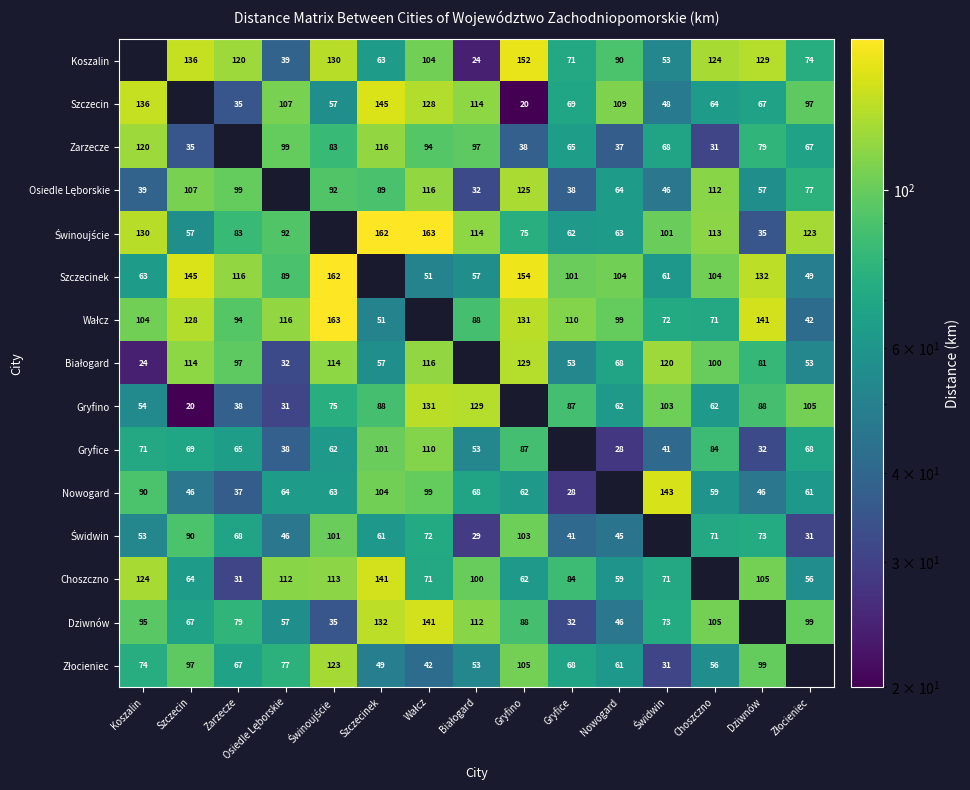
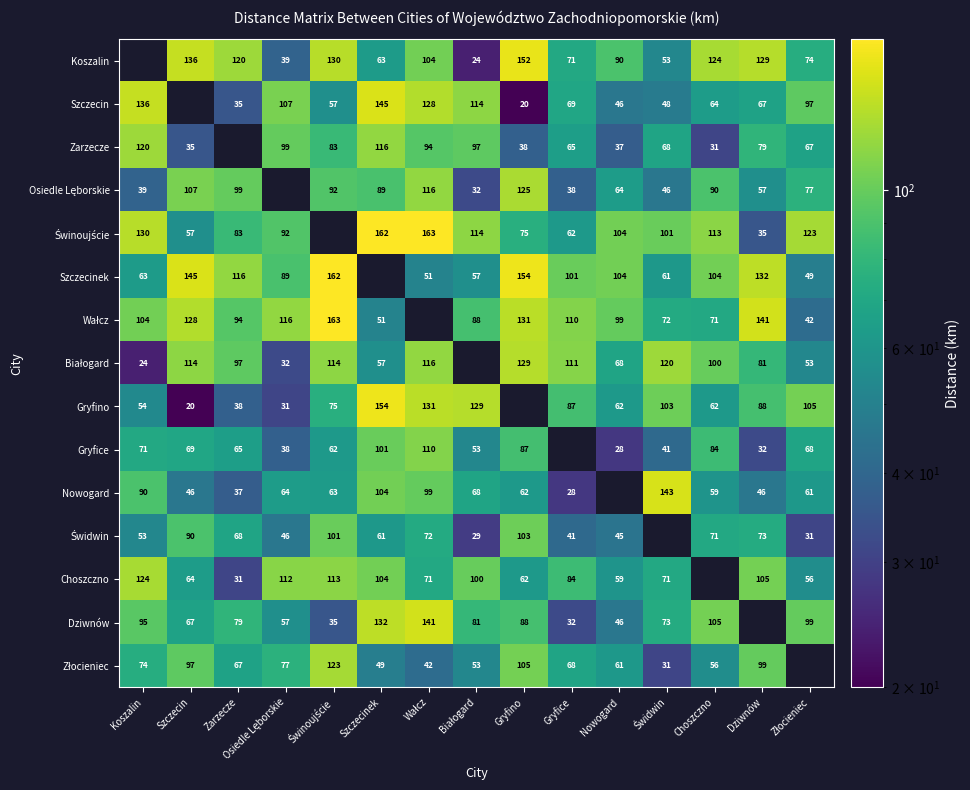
  {
    "Szczecin": {
      "Koszalin": 136,
      "Zarzecze": 35,
      "Osiedle Lęborskie": 107,
      "Świnoujście": 57,
      "Szczecinek": 145,
      "Wałcz": 128,
      "Białogard": 114,
      "Gryfino": 20,
      "Gryfice": 69,
-     "Nowogard": 109,
+     "Nowogard": 46,
      "Świdwin": 48,
      "Choszczno": 64,
      "Dziwnów": 67,
      "Złocieniec": 97
    },
    "Osiedle Lęborskie": {
      "Koszalin": 39,
      "Szczecin": 107,
      "Zarzecze": 99,
      "Świnoujście": 92,
      "Szczecinek": 89,
      "Wałcz": 116,
      "Białogard": 32,
      "Gryfino": 125,
      "Gryfice": 38,
      "Nowogard": 64,
      "Świdwin": 46,
-     "Choszczno": 112,
+     "Choszczno": 90,
      "Dziwnów": 57,
      "Złocieniec": 77
    },
    "Świnoujście": {
      "Koszalin": 130,
      "Szczecin": 57,
      "Zarzecze": 83,
      "Osiedle Lęborskie": 92,
      "Szczecinek": 162,
      "Wałcz": 163,
      "Białogard": 114,
      "Gryfino": 75,
      "Gryfice": 62,
-     "Nowogard": 63,
+     "Nowogard": 104,
      "Świdwin": 101,
      "Choszczno": 113,
      "Dziwnów": 35,
      "Złocieniec": 123
    },
    "Białogard": {
      "Koszalin": 24,
      "Szczecin": 114,
      "Zarzecze": 97,
      "Osiedle Lęborskie": 32,
      "Świnoujście": 114,
      "Szczecinek": 57,
      "Wałcz": 116,
      "Gryfino": 129,
-     "Gryfice": 53,
+     "Gryfice": 111,
      "Nowogard": 68,
      "Świdwin": 120,
      "Choszczno": 100,
      "Dziwnów": 81,
      "Złocieniec": 53
    },
    "Gryfino": {
      "Koszalin": 54,
      "Szczecin": 20,
      "Zarzecze": 38,
      "Osiedle Lęborskie": 31,
      "Świnoujście": 75,
-     "Szczecinek": 88,
+     "Szczecinek": 154,
      "Wałcz": 131,
      "Białogard": 129,
      "Gryfice": 87,
      "Nowogard": 62,
      "Świdwin": 103,
      "Choszczno": 62,
      "Dziwnów": 88,
      "Złocieniec": 105
    },
    "Choszczno": {
      "Koszalin": 124,
      "Szczecin": 64,
      "Zarzecze": 31,
      "Osiedle Lęborskie": 112,
      "Świnoujście": 113,
-     "Szczecinek": 141,
+     "Szczecinek": 104,
      "Wałcz": 71,
      "Białogard": 100,
      "Gryfino": 62,
      "Gryfice": 84,
      "Nowogard": 59,
      "Świdwin": 71,
      "Dziwnów": 105,
      "Złocieniec": 56
    },
    "Dziwnów": {
      "Koszalin": 95,
      "Szczecin": 67,
      "Zarzecze": 79,
      "Osiedle Lęborskie": 57,
      "Świnoujście": 35,
      "Szczecinek": 132,
      "Wałcz": 141,
-     "Białogard": 112,
+     "Białogard": 81,
      "Gryfino": 88,
      "Gryfice": 32,
      "Nowogard": 46,
      "Świdwin": 73,
      "Choszczno": 105,
      "Złocieniec": 99
    }
  }
